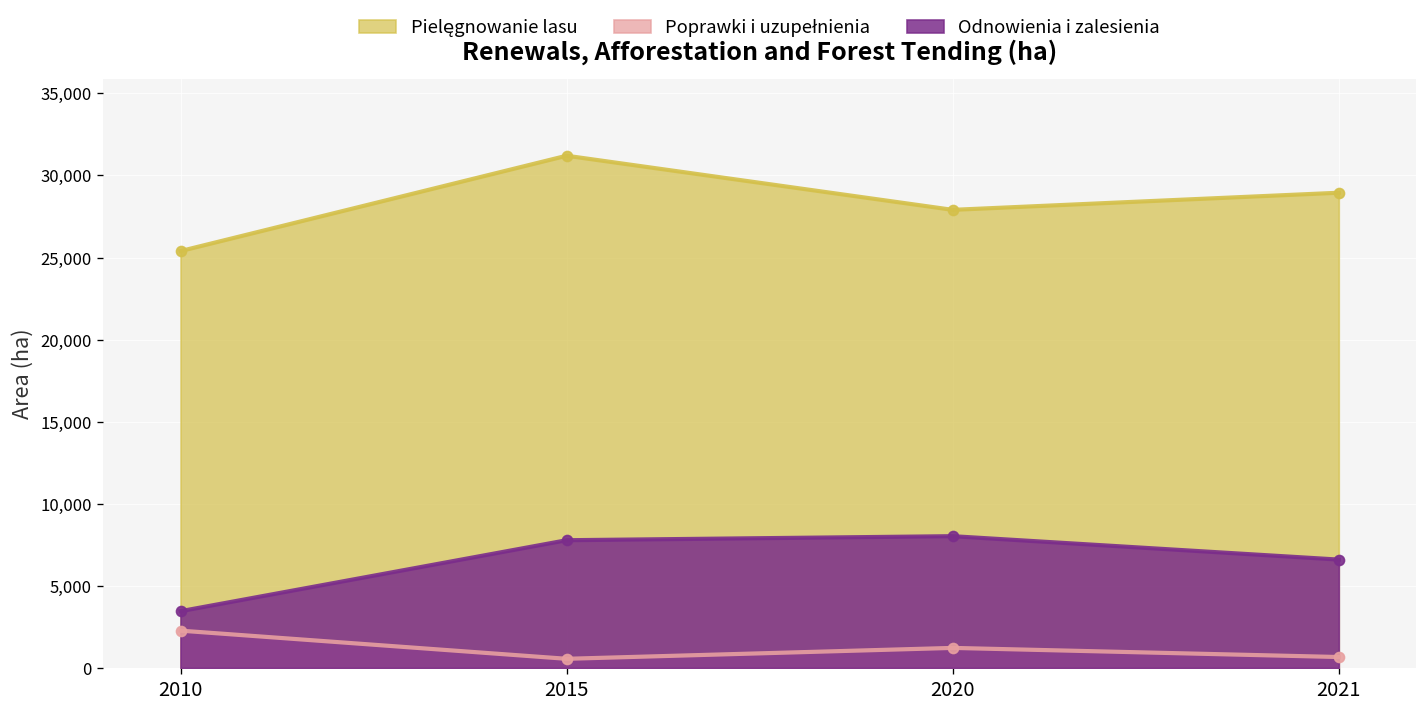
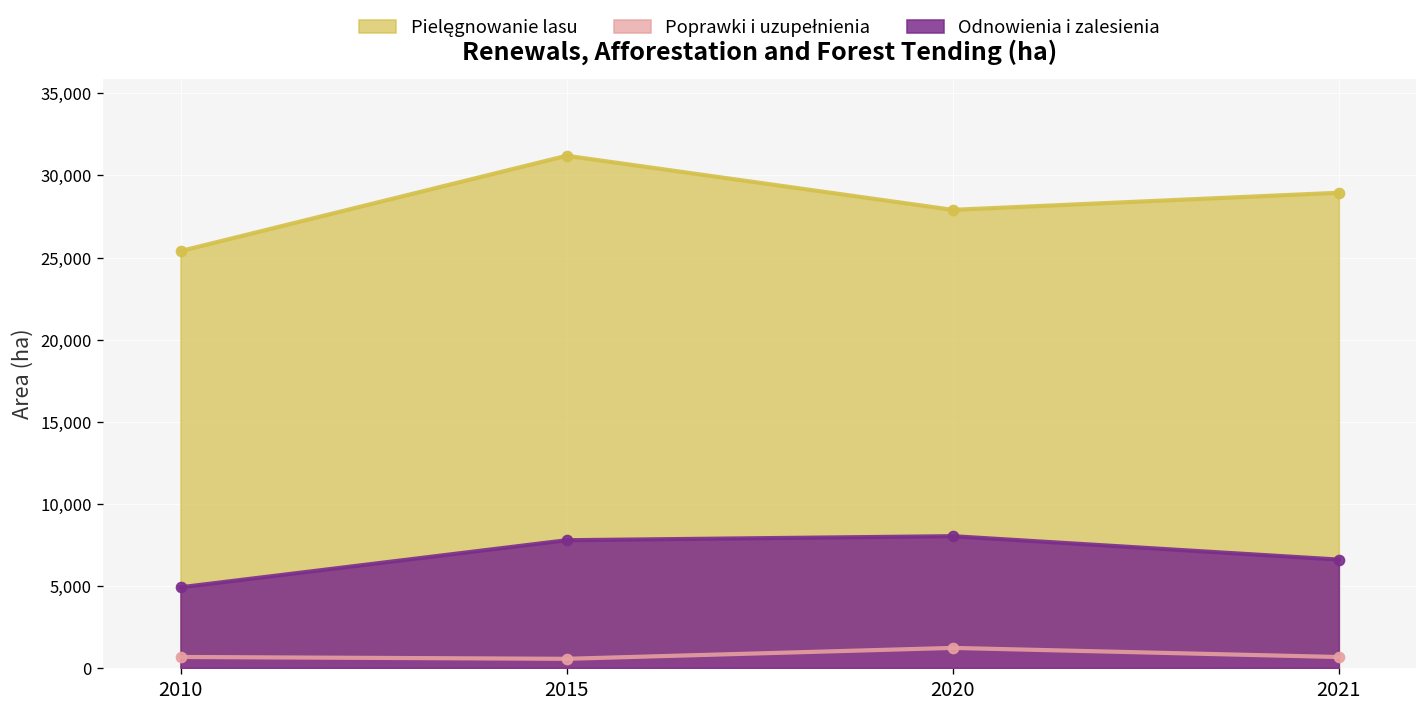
  {
    "Pielęgnowanie lasu": {
      "2010": "25,400",
      "2015": "31,200",
      "2020": "27,900",
      "2021": "28,900"
    },
    "Poprawki i uzupełnienia": {
-     "2010": "2,300",
+     "2010": "700",
      "2015": "600",
      "2020": "1,200",
      "2021": "700"
    },
    "Odnowienia i zalesienia": {
-     "2010": "3,500",
+     "2010": "4,900",
      "2015": "7,800",
      "2020": "8,000",
      "2021": "6,600"
    }
  }
